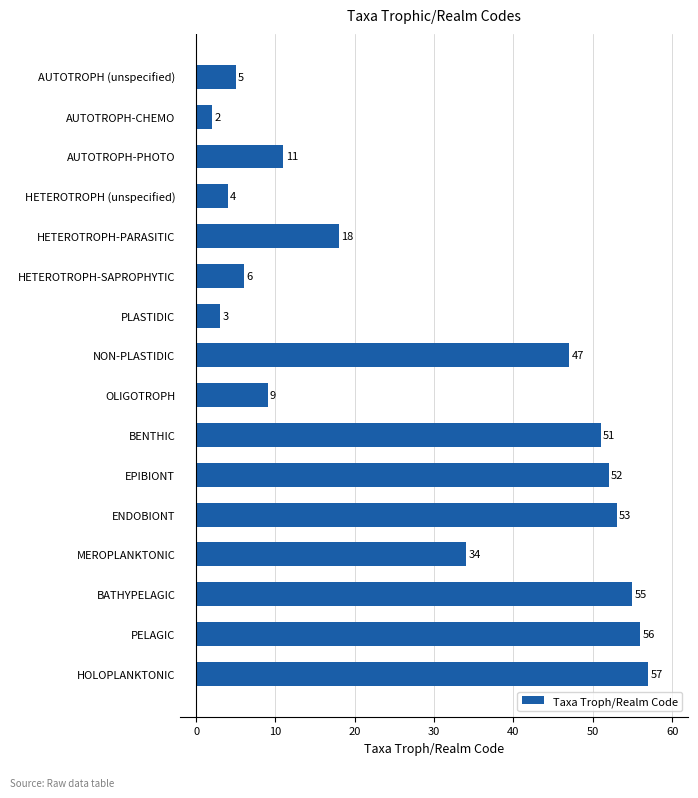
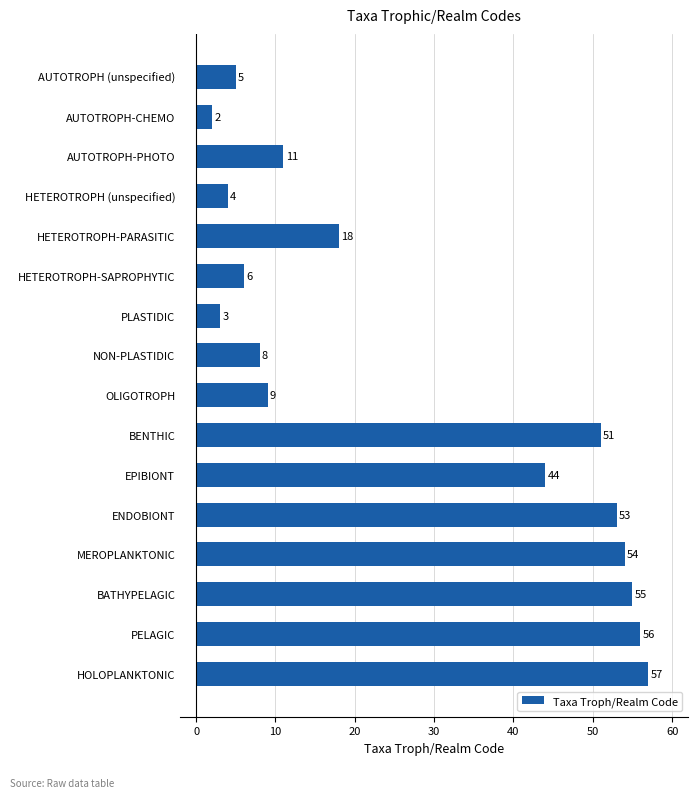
  {
    "AUTOTROPH (unspecified)": 5,
    "AUTOTROPH-CHEMO": 2,
    "AUTOTROPH-PHOTO": 11,
    "HETEROTROPH (unspecified)": 4,
    "HETEROTROPH-PARASITIC": 18,
    "HETEROTROPH-SAPROPHYTIC": 6,
    "PLASTIDIC": 3,
-   "NON-PLASTIDIC": 47,
+   "NON-PLASTIDIC": 8,
    "OLIGOTROPH": 9,
    "BENTHIC": 51,
-   "EPIBIONT": 52,
+   "EPIBIONT": 44,
    "ENDOBIONT": 53,
-   "MEROPLANKTONIC": 34,
+   "MEROPLANKTONIC": 54,
    "BATHYPELAGIC": 55,
    "PELAGIC": 56,
    "HOLOPLANKTONIC": 57
  }
